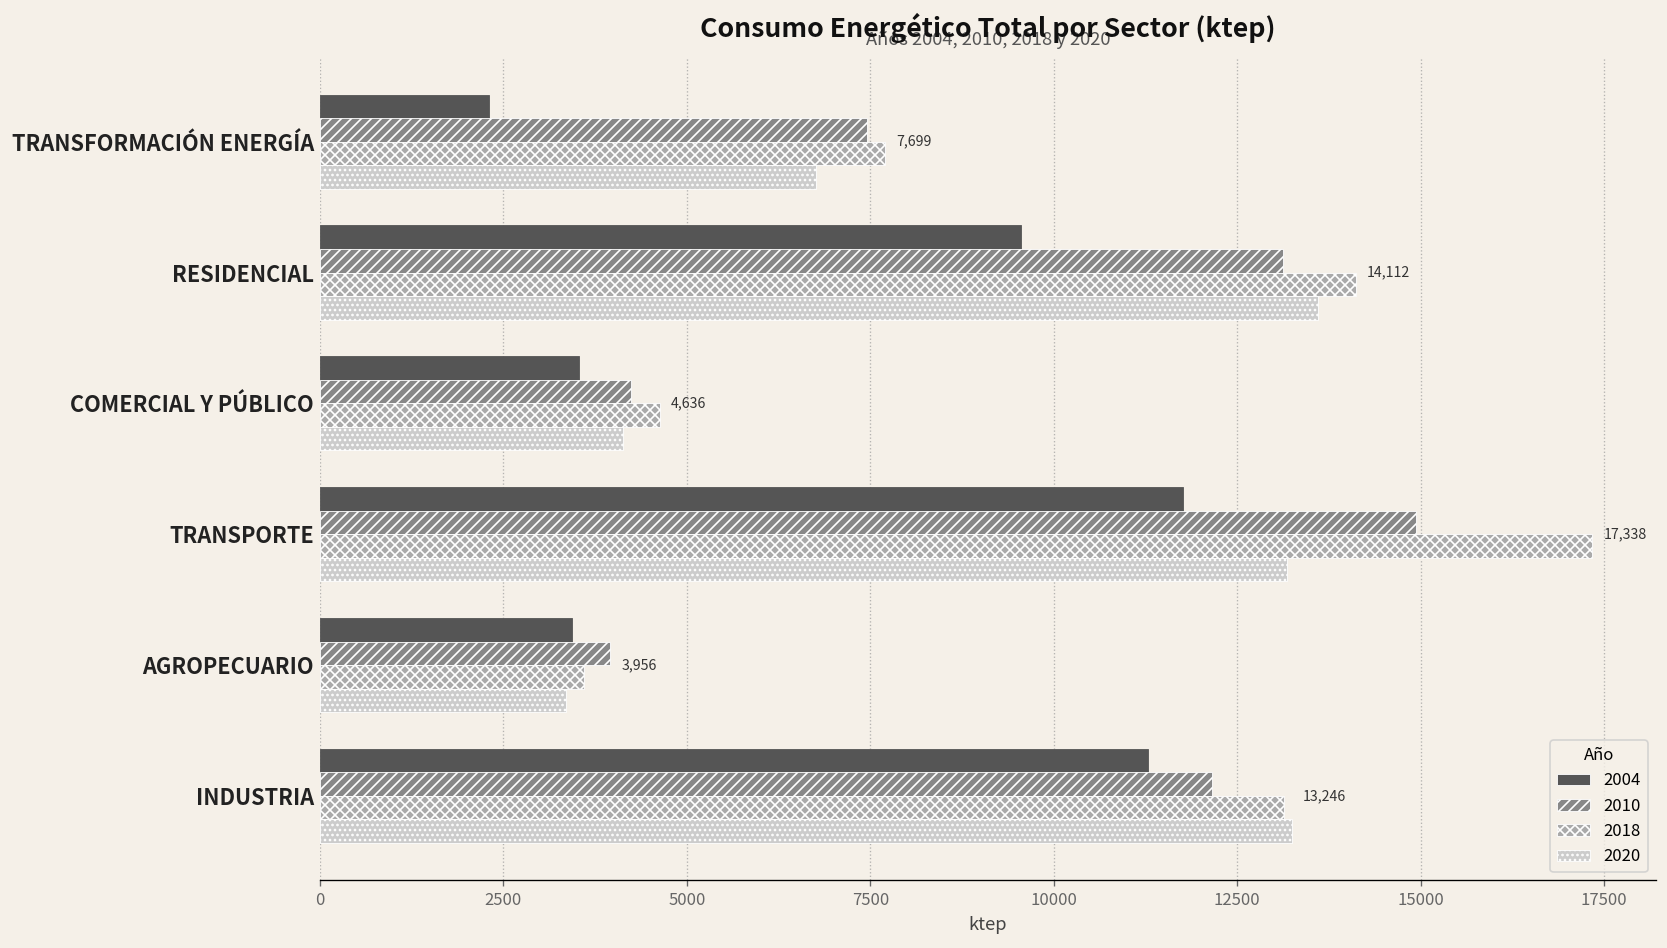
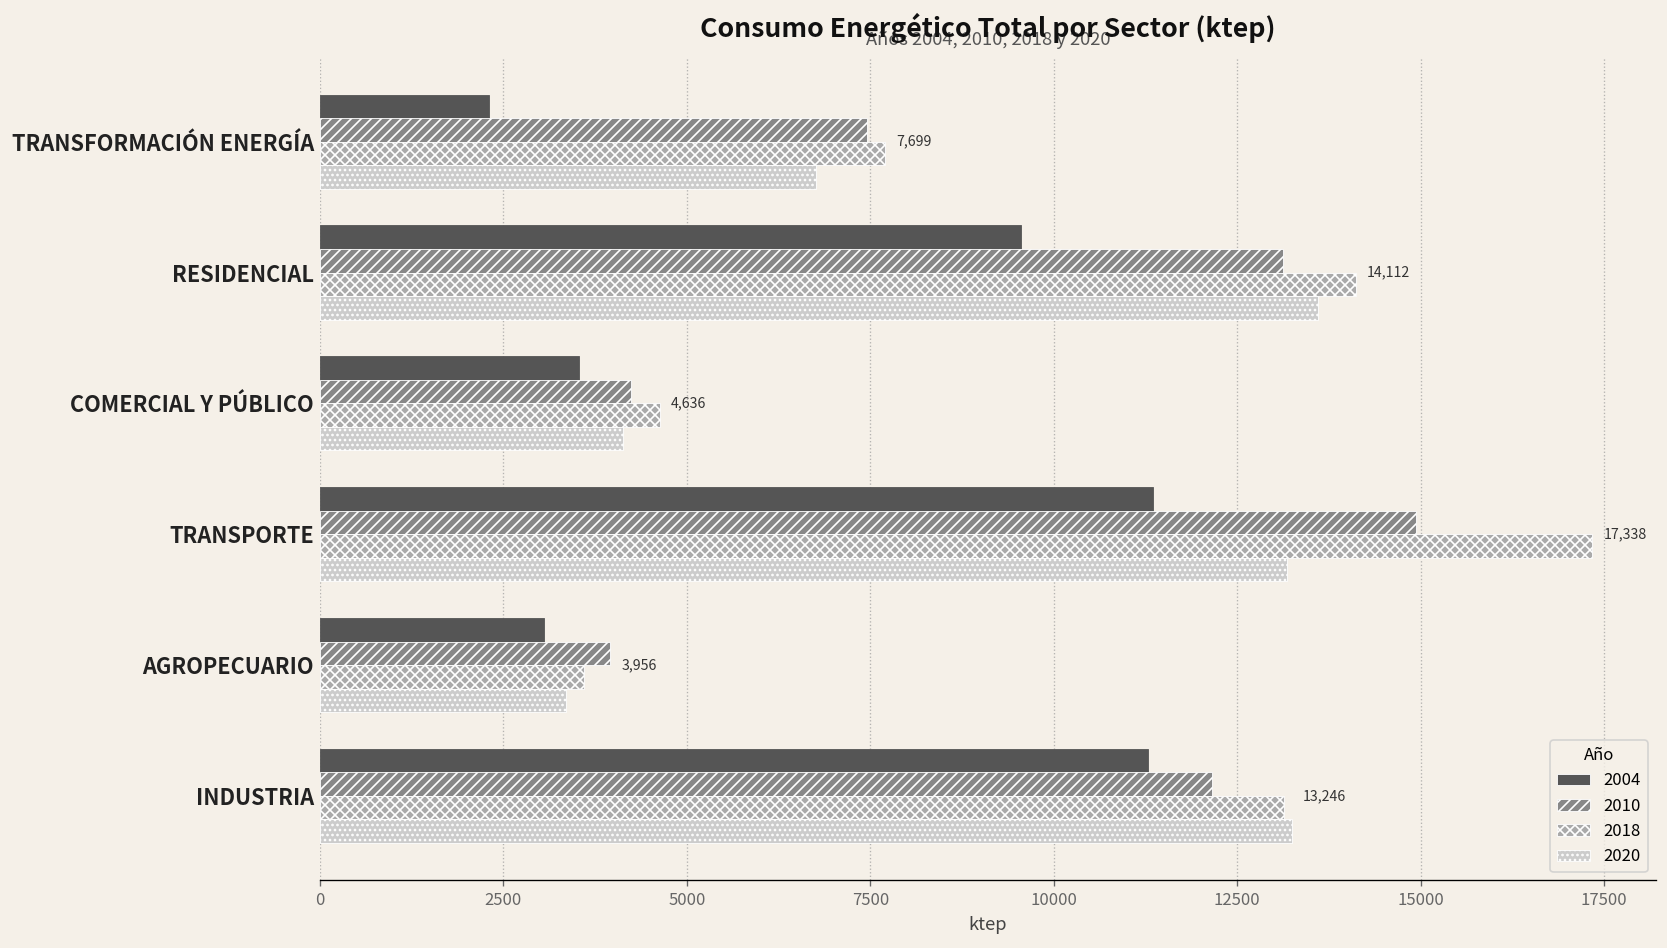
  {
    "2004": {
      "TRANSFORMACIÓN ENERGÍA": 2300,
      "RESIDENCIAL": 9600,
      "COMERCIAL Y PÚBLICO": 3500,
-     "TRANSPORTE": 11800,
-     "AGROPECUARIO": 3400,
+     "TRANSPORTE": 11400,
+     "AGROPECUARIO": 3000,
      "INDUSTRIA": 11300
    }
  }
